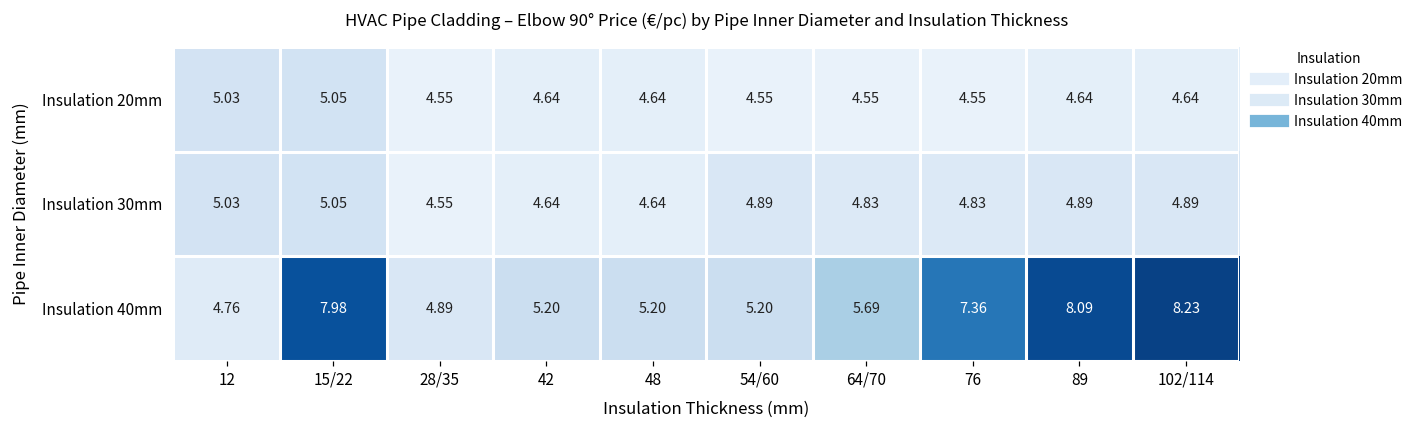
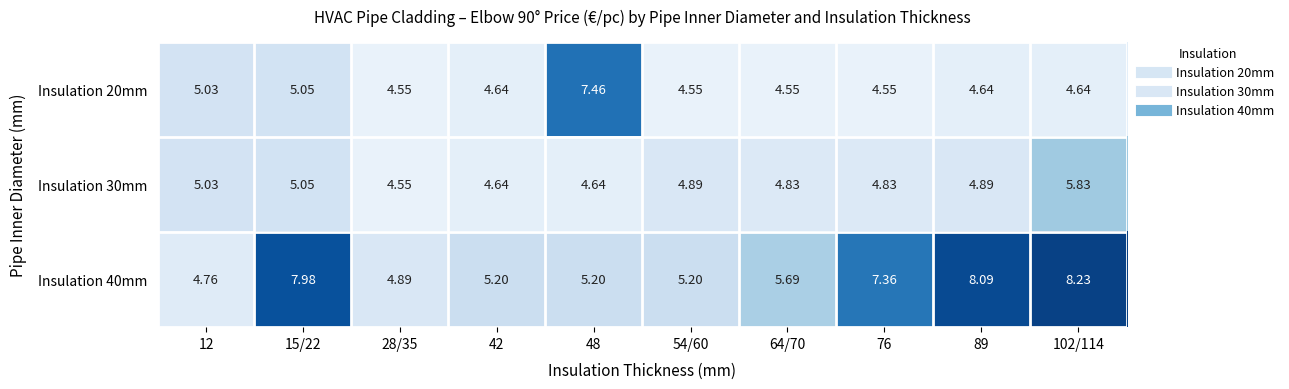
  {
    "Insulation 20mm": {
      "12": 5.03,
      "15/22": 5.05,
      "28/35": 4.55,
      "42": 4.64,
-     "48": 4.64,
+     "48": 7.46,
      "54/60": 4.55,
      "64/70": 4.55,
      "76": 4.55,
      "89": 4.64,
      "102/114": 4.64
    },
    "Insulation 30mm": {
      "12": 5.03,
      "15/22": 5.05,
      "28/35": 4.55,
      "42": 4.64,
      "48": 4.64,
      "54/60": 4.89,
      "64/70": 4.83,
      "76": 4.83,
      "89": 4.89,
-     "102/114": 4.89
+     "102/114": 5.83
    },
    "Insulation 40mm": {
      "12": 4.76,
      "15/22": 7.98,
      "28/35": 4.89,
      "42": 5.20,
      "48": 5.20,
      "54/60": 5.20,
      "64/70": 5.69,
      "76": 7.36,
      "89": 8.09,
      "102/114": 8.23
    }
  }
